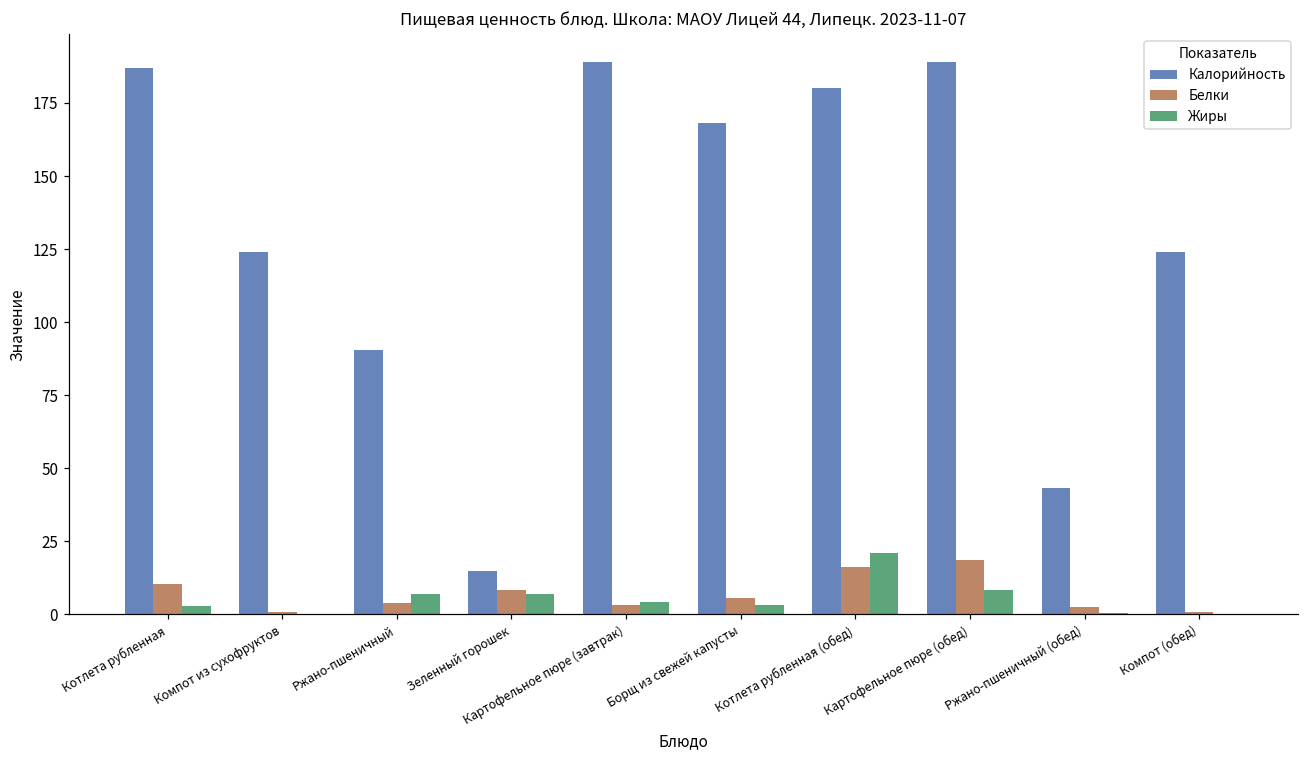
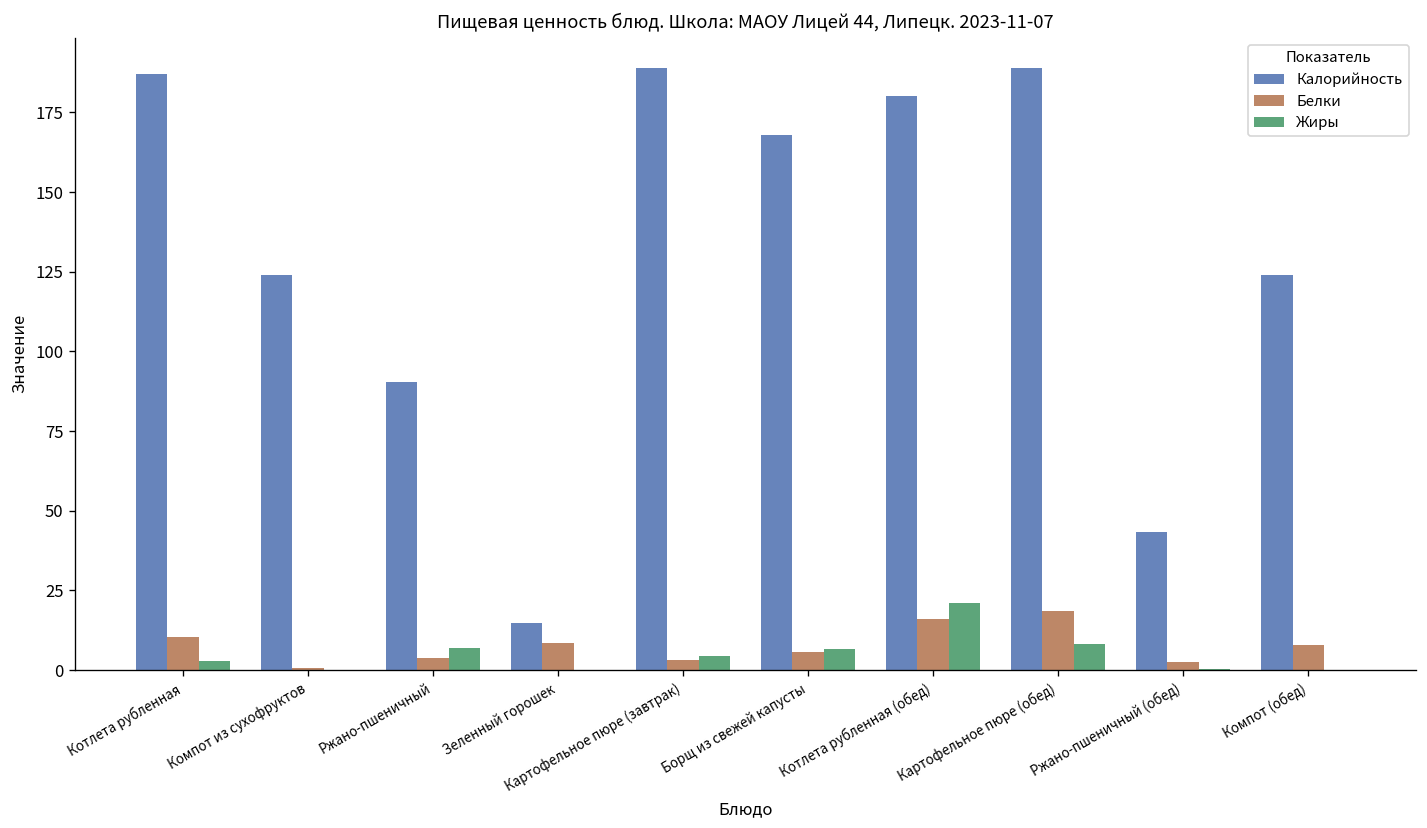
  {
    "Калорийность": {
      "Котлета рубленная": 187,
      "Компот из сухофруктов": 124,
      "Ржано-пшеничный": 90,
      "Зеленный горошек": 15,
      "Картофельное пюре (завтрак)": 189,
      "Борщ из свежей капусты": 168,
      "Котлета рубленная (обед)": 180,
      "Картофельное пюре (обед)": 189,
      "Ржано-пшеничный (обед)": 43,
      "Компот (обед)": 124
    },
    "Белки": {
      "Котлета рубленная": 10,
      "Ржано-пшеничный": 4,
      "Зеленный горошек": 8,
      "Картофельное пюре (завтрак)": 3,
      "Борщ из свежей капусты": 6,
      "Котлета рубленная (обед)": 16,
      "Картофельное пюре (обед)": 18,
      "Ржано-пшеничный (обед)": 3,
-     "Компот (обед)": 1
+     "Компот (обед)": 8
    },
    "Жиры": {
      "Котлета рубленная": 3,
      "Компот из сухофруктов": 0,
      "Ржано-пшеничный": 7,
-     "Зеленный горошек": 7,
+     "Зеленный горошек": 0,
      "Картофельное пюре (завтрак)": 4,
-     "Борщ из свежей капусты": 3,
+     "Борщ из свежей капусты": 7,
      "Котлета рубленная (обед)": 21,
      "Картофельное пюре (обед)": 8,
      "Компот (обед)": 0
    }
  }
